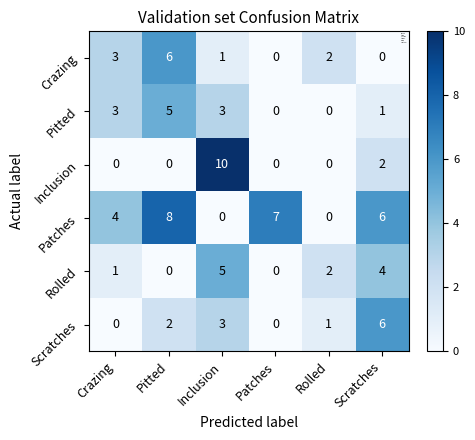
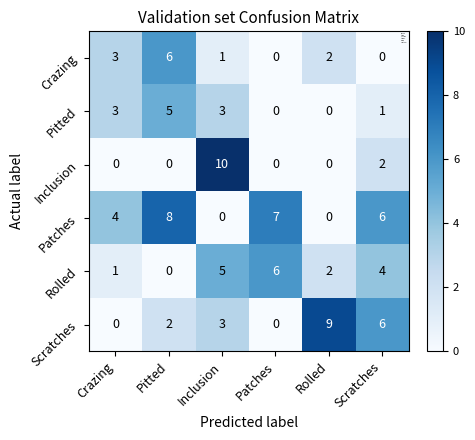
  {
    "Crazing": {
      "Crazing": 3,
      "Pitted": 6,
      "Inclusion": 1,
      "Patches": 0,
      "Rolled": 2,
      "Scratches": 0
    },
    "Pitted": {
      "Crazing": 3,
      "Pitted": 5,
      "Inclusion": 3,
      "Patches": 0,
      "Rolled": 0,
      "Scratches": 1
    },
    "Inclusion": {
      "Crazing": 0,
      "Pitted": 0,
      "Inclusion": 10,
      "Patches": 0,
      "Rolled": 0,
      "Scratches": 2
    },
    "Patches": {
      "Crazing": 4,
      "Pitted": 8,
      "Inclusion": 0,
      "Patches": 7,
      "Rolled": 0,
      "Scratches": 6
    },
    "Rolled": {
      "Crazing": 1,
      "Pitted": 0,
      "Inclusion": 5,
-     "Patches": 0,
+     "Patches": 6,
      "Rolled": 2,
      "Scratches": 4
    },
    "Scratches": {
      "Crazing": 0,
      "Pitted": 2,
      "Inclusion": 3,
      "Patches": 0,
-     "Rolled": 1,
+     "Rolled": 9,
      "Scratches": 6
    }
  }
